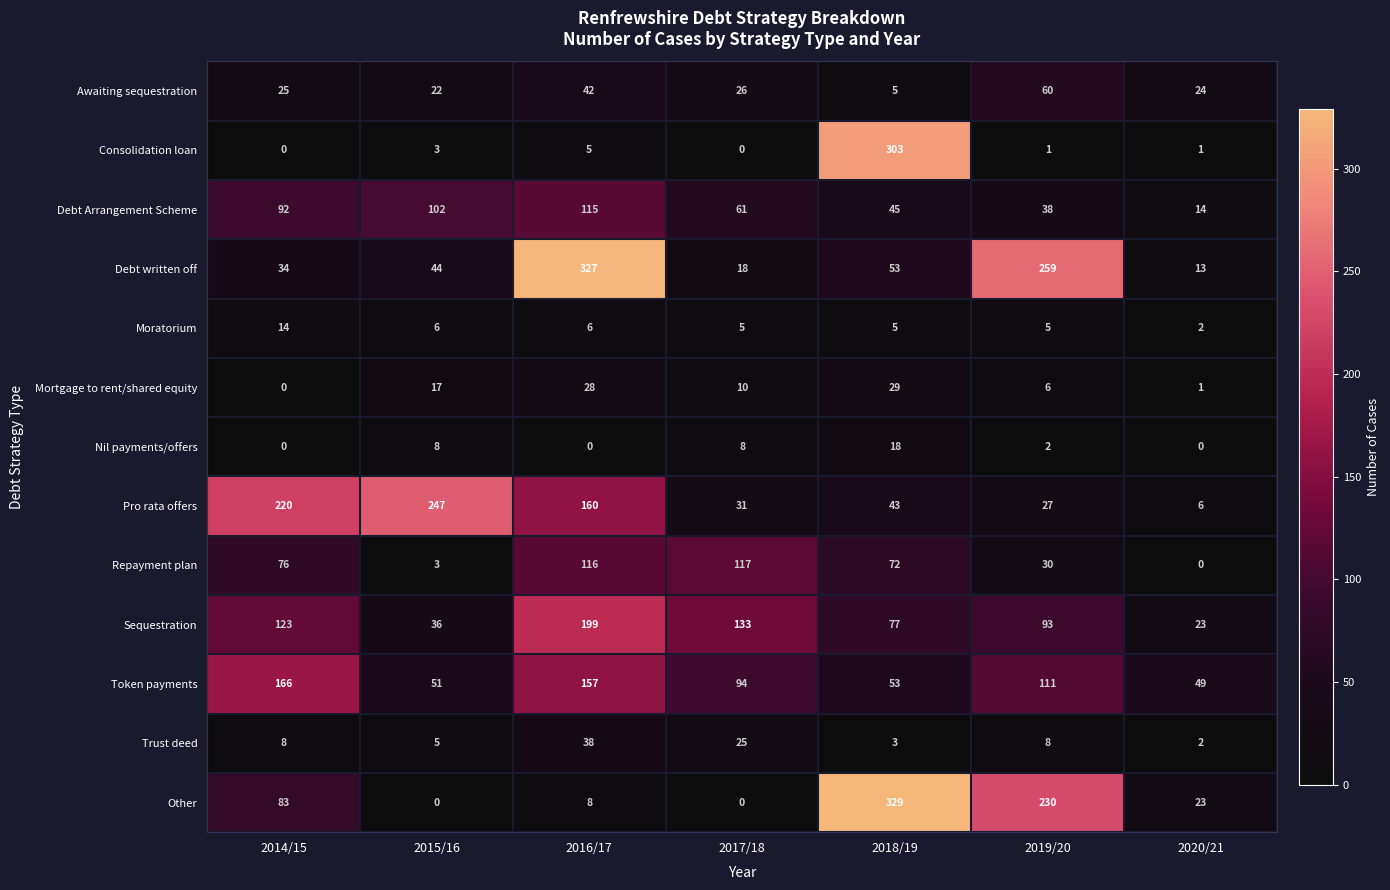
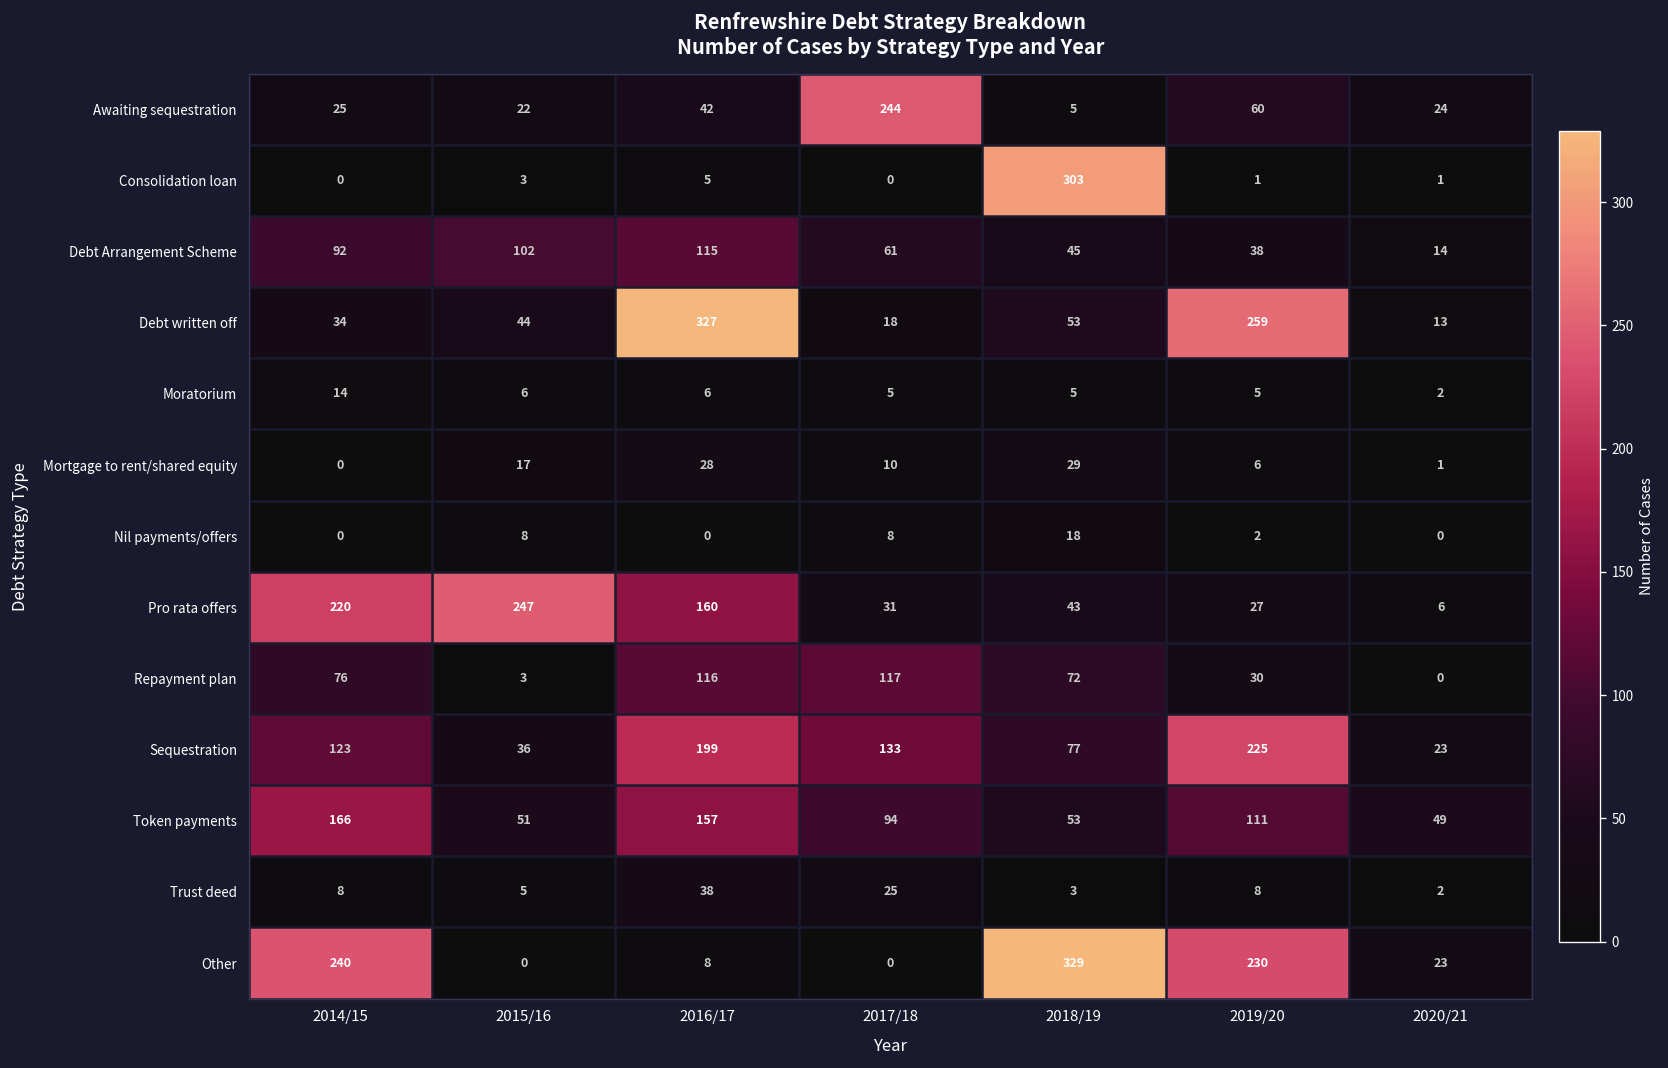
  {
    "Awaiting sequestration": {
      "2014/15": 25,
      "2015/16": 22,
      "2016/17": 42,
-     "2017/18": 26,
+     "2017/18": 244,
      "2018/19": 5,
      "2019/20": 60,
      "2020/21": 24
    },
    "Consolidation loan": {
      "2014/15": 0,
      "2015/16": 3,
      "2016/17": 5,
      "2017/18": 0,
      "2018/19": 303,
      "2019/20": 1,
      "2020/21": 1
    },
    "Debt Arrangement Scheme": {
      "2014/15": 92,
      "2015/16": 102,
      "2016/17": 115,
      "2017/18": 61,
      "2018/19": 45,
      "2019/20": 38,
      "2020/21": 14
    },
    "Debt written off": {
      "2014/15": 34,
      "2015/16": 44,
      "2016/17": 327,
      "2017/18": 18,
      "2018/19": 53,
      "2019/20": 259,
      "2020/21": 13
    },
    "Moratorium": {
      "2014/15": 14,
      "2015/16": 6,
      "2016/17": 6,
      "2017/18": 5,
      "2018/19": 5,
      "2019/20": 5,
      "2020/21": 2
    },
    "Mortgage to rent/shared equity": {
      "2014/15": 0,
      "2015/16": 17,
      "2016/17": 28,
      "2017/18": 10,
      "2018/19": 29,
      "2019/20": 6,
      "2020/21": 1
    },
    "Nil payments/offers": {
      "2014/15": 0,
      "2015/16": 8,
      "2016/17": 0,
      "2017/18": 8,
      "2018/19": 18,
      "2019/20": 2,
      "2020/21": 0
    },
    "Pro rata offers": {
      "2014/15": 220,
      "2015/16": 247,
      "2016/17": 160,
      "2017/18": 31,
      "2018/19": 43,
      "2019/20": 27,
      "2020/21": 6
    },
    "Repayment plan": {
      "2014/15": 76,
      "2015/16": 3,
      "2016/17": 116,
      "2017/18": 117,
      "2018/19": 72,
      "2019/20": 30,
      "2020/21": 0
    },
    "Sequestration": {
      "2014/15": 123,
      "2015/16": 36,
      "2016/17": 199,
      "2017/18": 133,
      "2018/19": 77,
-     "2019/20": 93,
+     "2019/20": 225,
      "2020/21": 23
    },
    "Token payments": {
      "2014/15": 166,
      "2015/16": 51,
      "2016/17": 157,
      "2017/18": 94,
      "2018/19": 53,
      "2019/20": 111,
      "2020/21": 49
    },
    "Trust deed": {
      "2014/15": 8,
      "2015/16": 5,
      "2016/17": 38,
      "2017/18": 25,
      "2018/19": 3,
      "2019/20": 8,
      "2020/21": 2
    },
    "Other": {
-     "2014/15": 83,
+     "2014/15": 240,
      "2015/16": 0,
      "2016/17": 8,
      "2017/18": 0,
      "2018/19": 329,
      "2019/20": 230,
      "2020/21": 23
    }
  }
